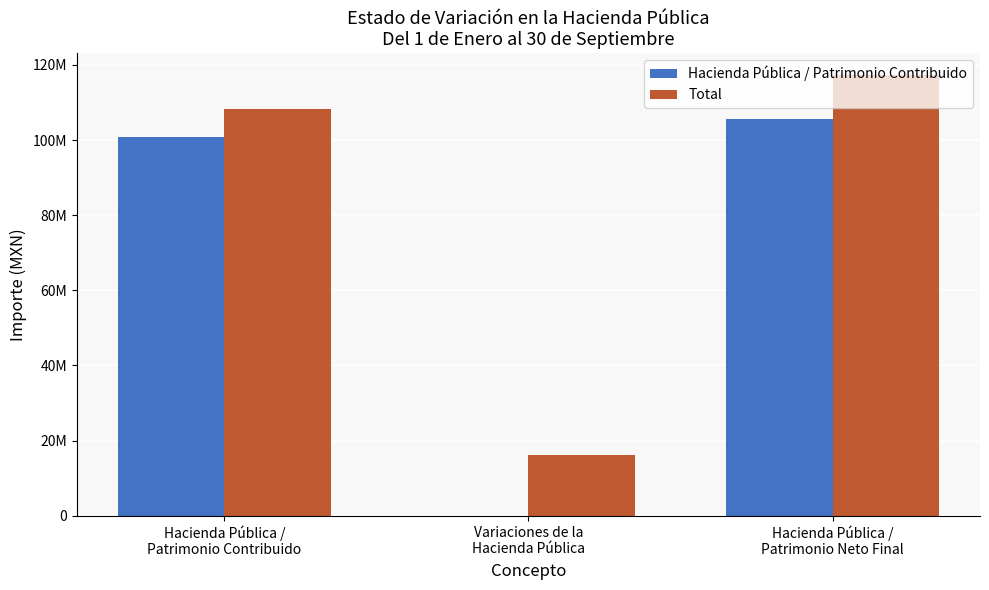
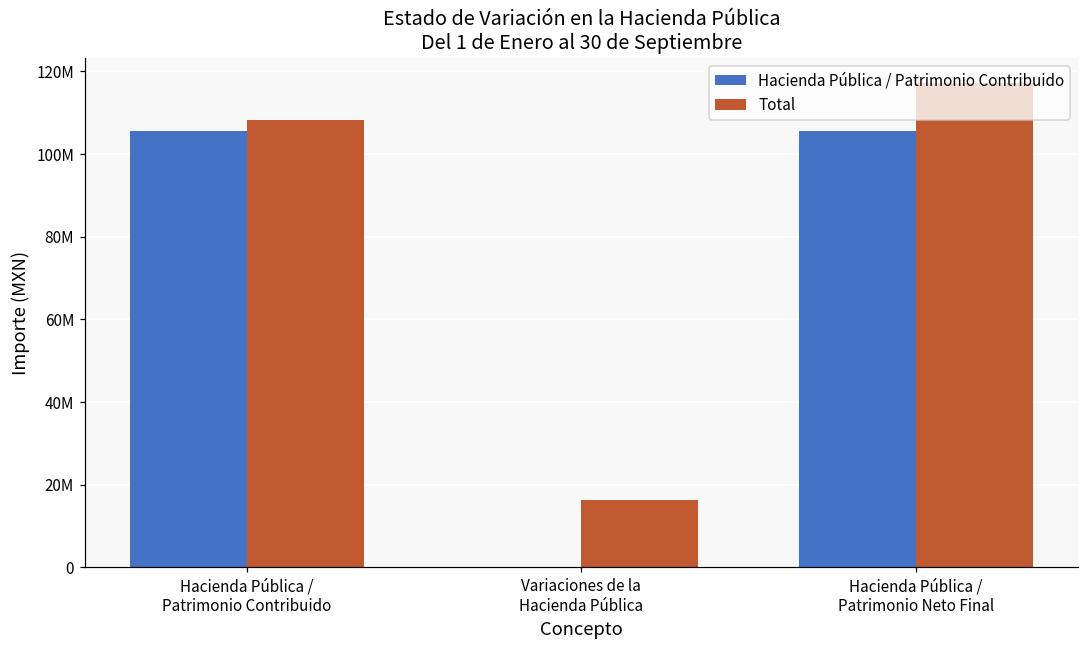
  {
    "Hacienda Pública / Patrimonio Contribuido": {
-     "Hacienda Pública / Patrimonio Contribuido": 101000000,
+     "Hacienda Pública / Patrimonio Contribuido": 106000000,
      "Variaciones de la Hacienda Pública": 0,
      "Hacienda Pública / Patrimonio Neto Final": 106000000
    },
    "Total": {
      "Hacienda Pública / Patrimonio Contribuido": 108000000,
      "Variaciones de la Hacienda Pública": 16000000
    }
  }
